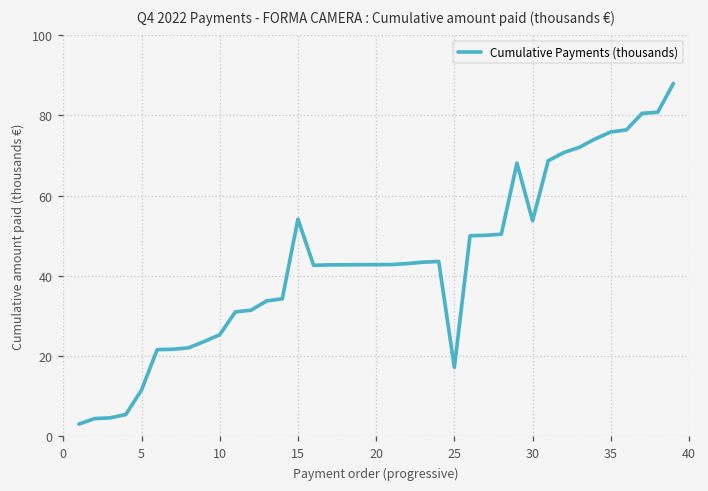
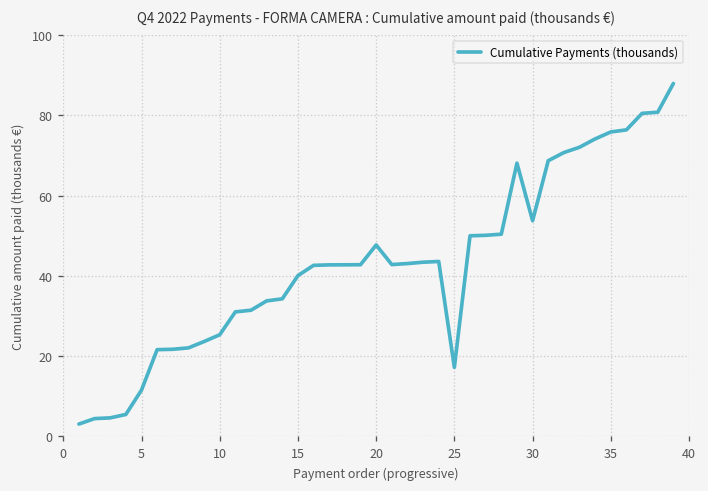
  {
    "5": 12,
    "10": 25,
-   "15": 54,
-   "20": 43,
+   "15": 40,
+   "20": 48,
    "25": 17,
    "30": 54,
    "35": 76
  }
